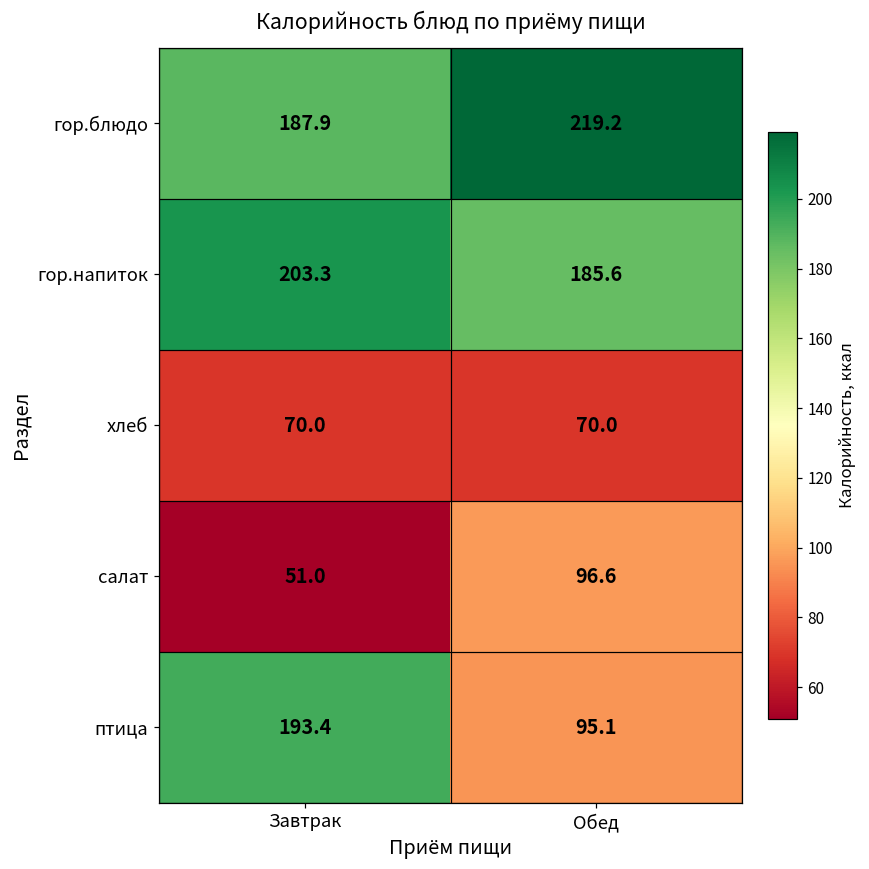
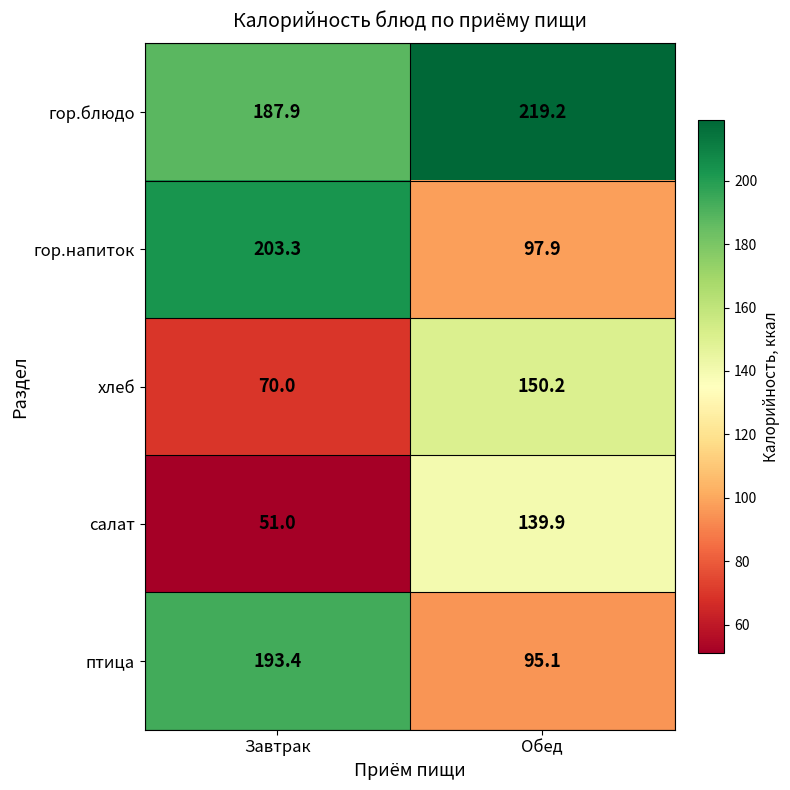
  {
    "гор.блюдо": {
      "Завтрак": 187.9,
      "Обед": 219.2
    },
    "гор.напиток": {
      "Завтрак": 203.3,
-     "Обед": 185.6
+     "Обед": 97.9
    },
    "хлеб": {
      "Завтрак": 70.0,
-     "Обед": 70.0
+     "Обед": 150.2
    },
    "салат": {
      "Завтрак": 51.0,
-     "Обед": 96.6
+     "Обед": 139.9
    },
    "птица": {
      "Завтрак": 193.4,
      "Обед": 95.1
    }
  }
